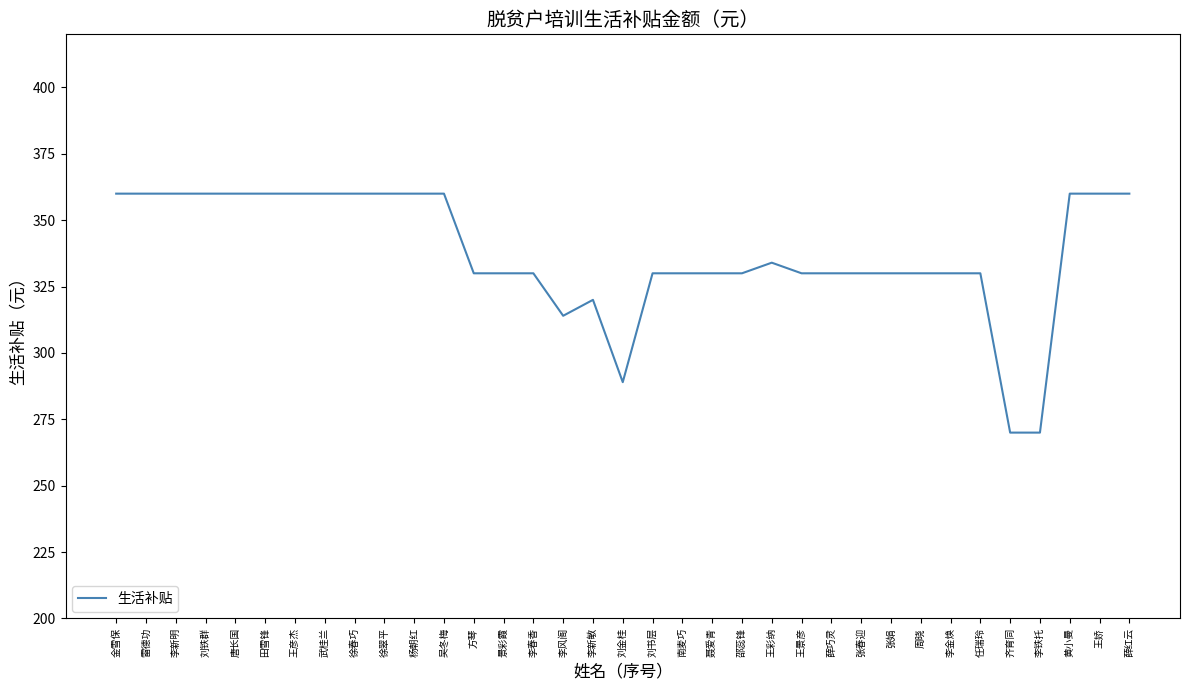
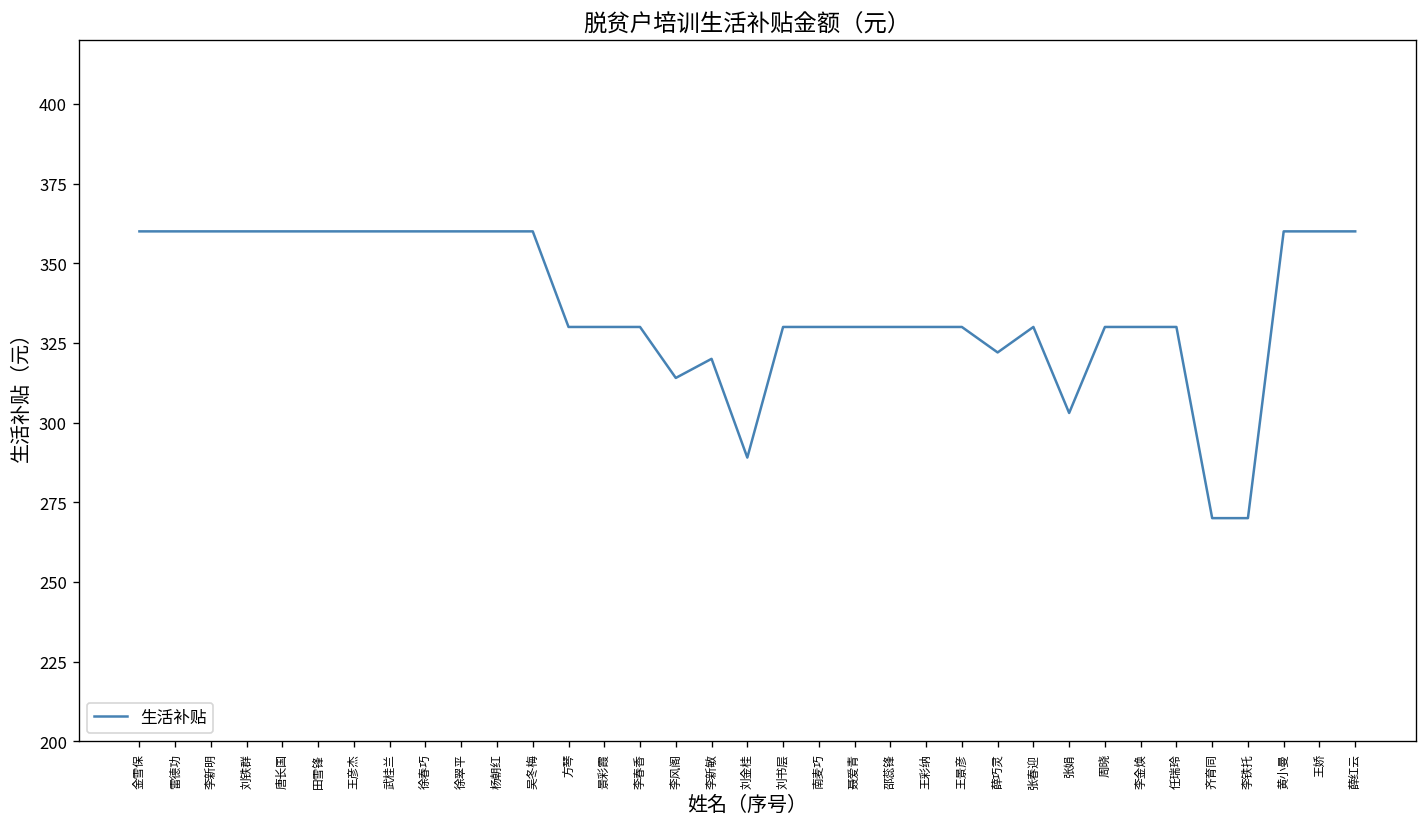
  {
    "金雪保": 360,
    "雷德功": 360,
    "李新明": 360,
    "刘铁群": 360,
    "唐长国": 360,
    "田雪锋": 360,
    "王彦杰": 360,
    "武桂兰": 360,
    "徐春巧": 360,
    "徐翠平": 360,
    "杨朝红": 360,
    "吴冬梅": 360,
    "方琴": 330,
    "景彩霞": 330,
    "李春香": 330,
    "李风阁": 314,
    "李新敏": 320,
    "刘金桂": 289,
    "刘书层": 330,
    "南麦巧": 330,
    "聂爱青": 330,
    "邵蕊锋": 330,
-   "王彩纳": 334,
+   "王彩纳": 330,
    "王景彦": 330,
-   "薛巧灵": 330,
+   "薛巧灵": 322,
    "张春迎": 330,
-   "张娟": 330,
+   "张娟": 303,
    "周晓": 330,
    "李金焕": 330,
    "任瑞玲": 330,
    "齐育同": 270,
    "李铁托": 270,
    "黄小曼": 360,
    "王娇": 360,
    "薛红云": 360
  }
